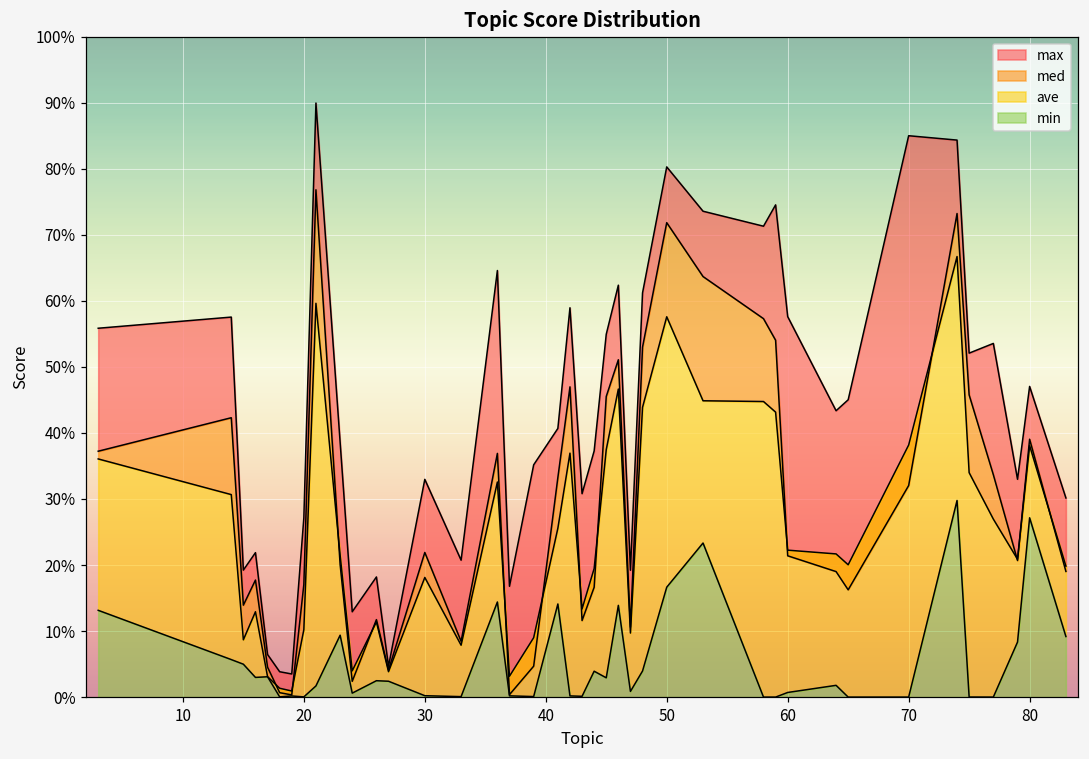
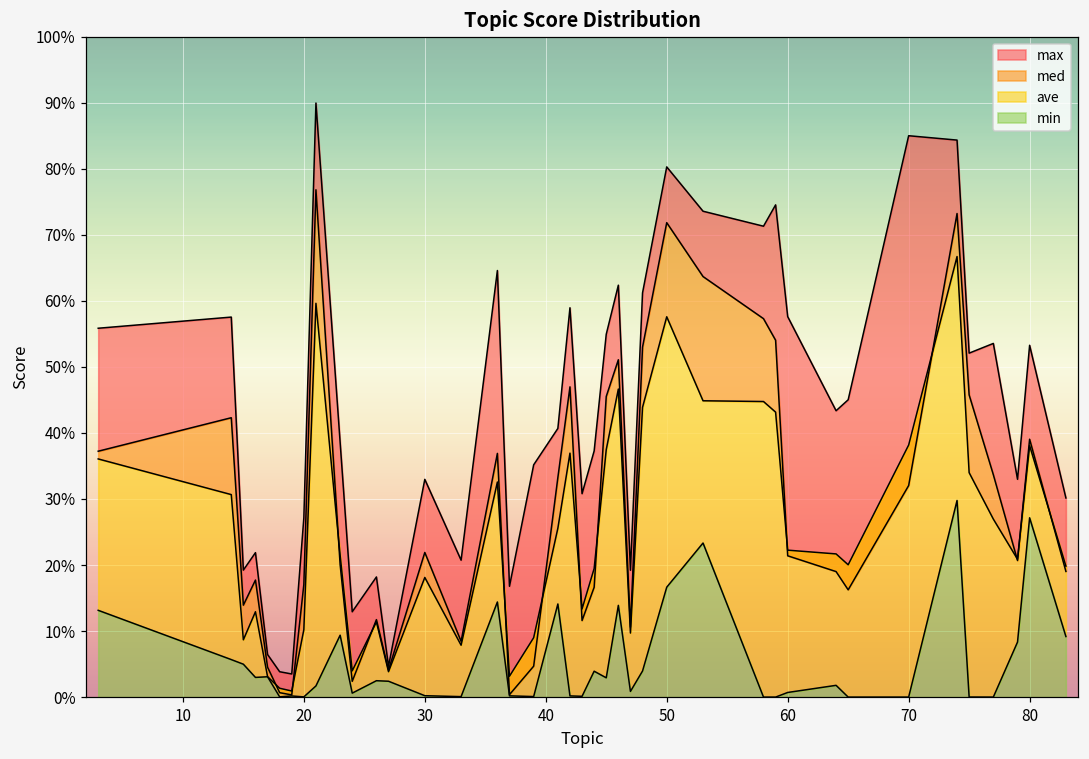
  {
    "max": {
      "20": "27%",
      "30": "33%",
      "50": "80%",
      "60": "58%",
      "70": "85%",
-     "80": "47%"
+     "80": "53%"
    },
    "min": {
      "20": "0%",
      "30": "0%",
      "50": "17%",
      "60": "1%",
      "70": "0%",
      "80": "27%"
    }
  }
